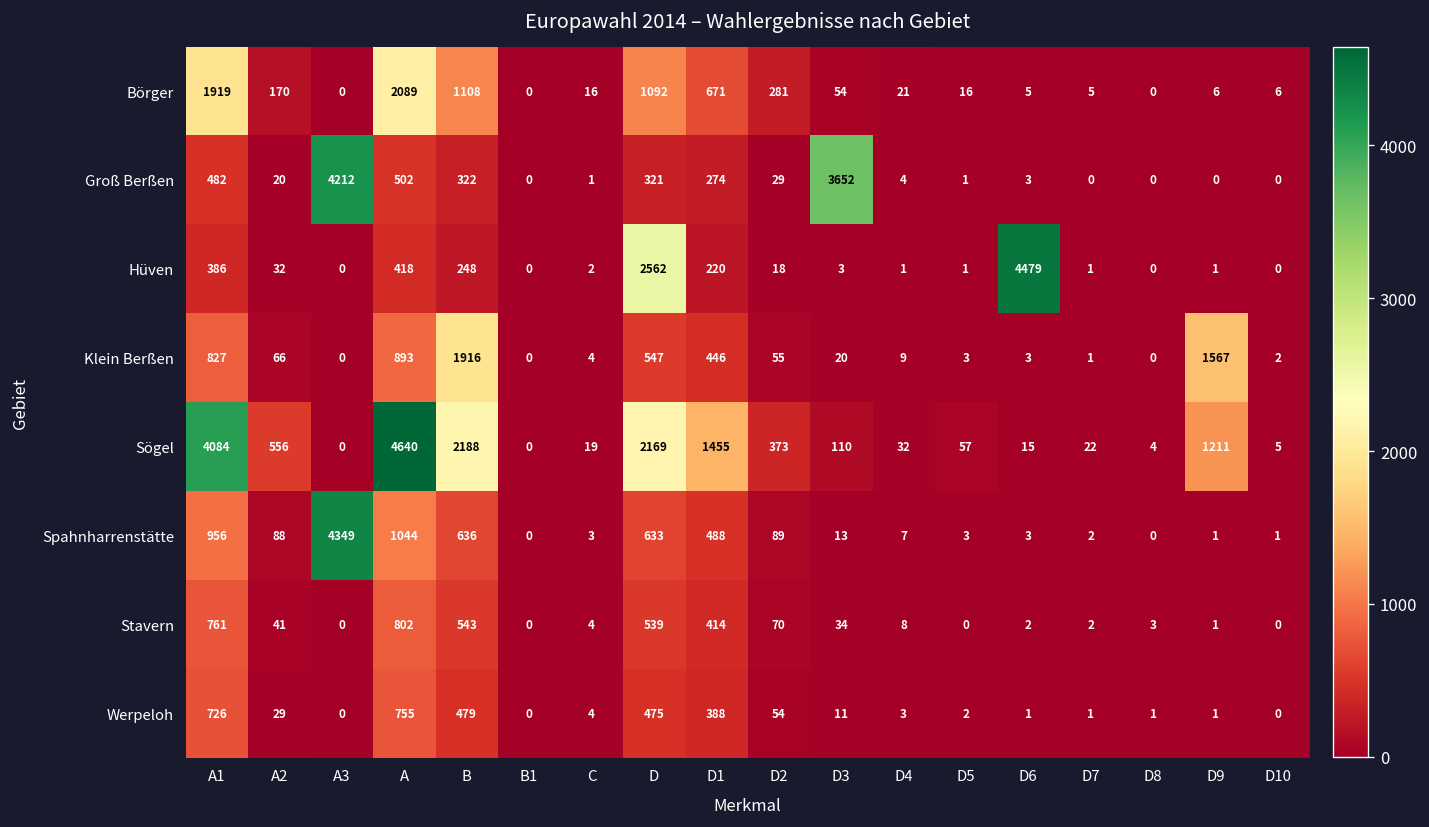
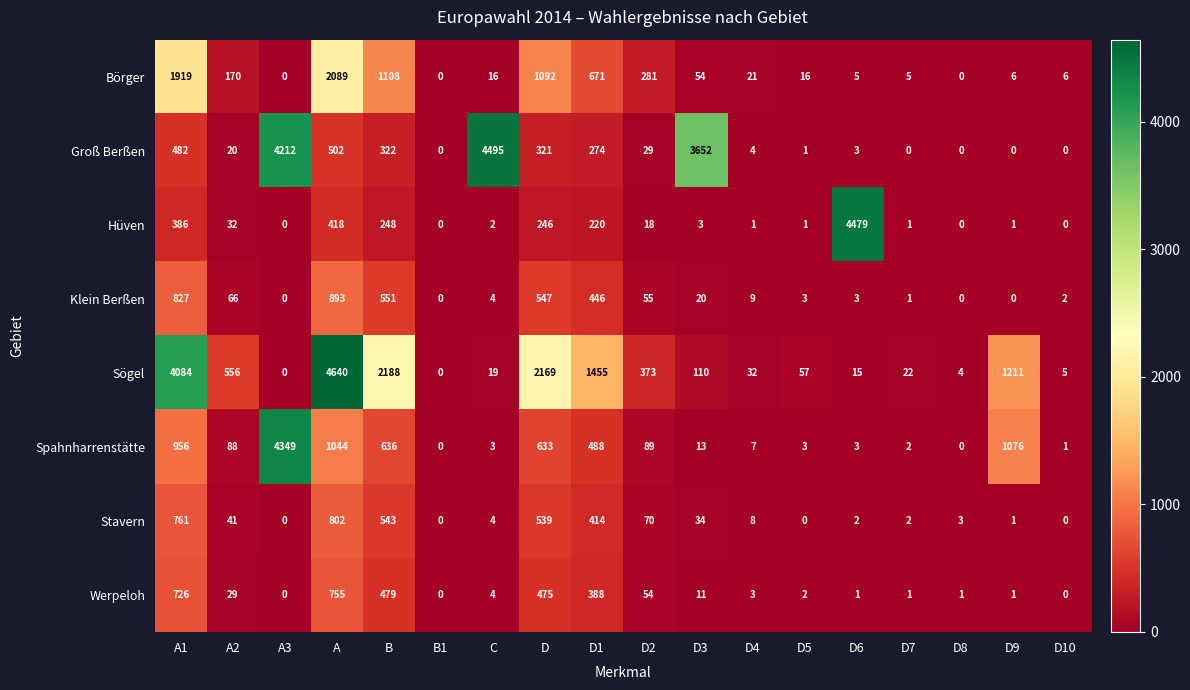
  {
    "Börger": {
      "A1": 1919,
      "A2": 170,
      "A3": 0,
      "A": 2089,
      "B": 1108,
      "B1": 0,
      "C": 16,
      "D": 1092,
      "D1": 671,
      "D2": 281,
      "D3": 54,
      "D4": 21,
      "D5": 16,
      "D6": 5,
      "D7": 5,
      "D8": 0,
      "D9": 6,
      "D10": 6
    },
    "Groß Berßen": {
      "A1": 482,
      "A2": 20,
      "A3": 4212,
      "A": 502,
      "B": 322,
      "B1": 0,
-     "C": 1,
+     "C": 4495,
      "D": 321,
      "D1": 274,
      "D2": 29,
      "D3": 3652,
      "D4": 4,
      "D5": 1,
      "D6": 3,
      "D7": 0,
      "D8": 0,
      "D9": 0,
      "D10": 0
    },
    "Hüven": {
      "A1": 386,
      "A2": 32,
      "A3": 0,
      "A": 418,
      "B": 248,
      "B1": 0,
      "C": 2,
-     "D": 2562,
+     "D": 246,
      "D1": 220,
      "D2": 18,
      "D3": 3,
      "D4": 1,
      "D5": 1,
      "D6": 4479,
      "D7": 1,
      "D8": 0,
      "D9": 1,
      "D10": 0
    },
    "Klein Berßen": {
      "A1": 827,
      "A2": 66,
      "A3": 0,
      "A": 893,
-     "B": 1916,
+     "B": 551,
      "B1": 0,
      "C": 4,
      "D": 547,
      "D1": 446,
      "D2": 55,
      "D3": 20,
      "D4": 9,
      "D5": 3,
      "D6": 3,
      "D7": 1,
      "D8": 0,
-     "D9": 1567,
+     "D9": 0,
      "D10": 2
    },
    "Sögel": {
      "A1": 4084,
      "A2": 556,
      "A3": 0,
      "A": 4640,
      "B": 2188,
      "B1": 0,
      "C": 19,
      "D": 2169,
      "D1": 1455,
      "D2": 373,
      "D3": 110,
      "D4": 32,
      "D5": 57,
      "D6": 15,
      "D7": 22,
      "D8": 4,
      "D9": 1211,
      "D10": 5
    },
    "Spahnharrenstätte": {
      "A1": 956,
      "A2": 88,
      "A3": 4349,
      "A": 1044,
      "B": 636,
      "B1": 0,
      "C": 3,
      "D": 633,
      "D1": 488,
      "D2": 89,
      "D3": 13,
      "D4": 7,
      "D5": 3,
      "D6": 3,
      "D7": 2,
      "D8": 0,
-     "D9": 1,
+     "D9": 1076,
      "D10": 1
    },
    "Stavern": {
      "A1": 761,
      "A2": 41,
      "A3": 0,
      "A": 802,
      "B": 543,
      "B1": 0,
      "C": 4,
      "D": 539,
      "D1": 414,
      "D2": 70,
      "D3": 34,
      "D4": 8,
      "D5": 0,
      "D6": 2,
      "D7": 2,
      "D8": 3,
      "D9": 1,
      "D10": 0
    },
    "Werpeloh": {
      "A1": 726,
      "A2": 29,
      "A3": 0,
      "A": 755,
      "B": 479,
      "B1": 0,
      "C": 4,
      "D": 475,
      "D1": 388,
      "D2": 54,
      "D3": 11,
      "D4": 3,
      "D5": 2,
      "D6": 1,
      "D7": 1,
      "D8": 1,
      "D9": 1,
      "D10": 0
    }
  }
